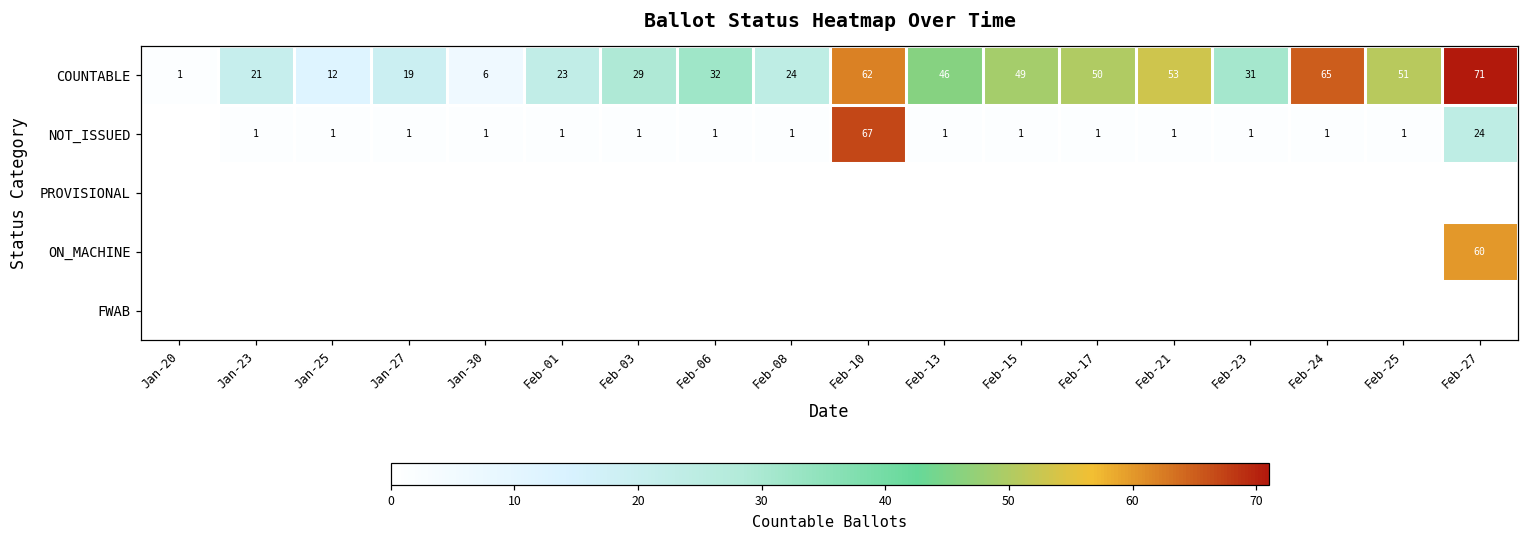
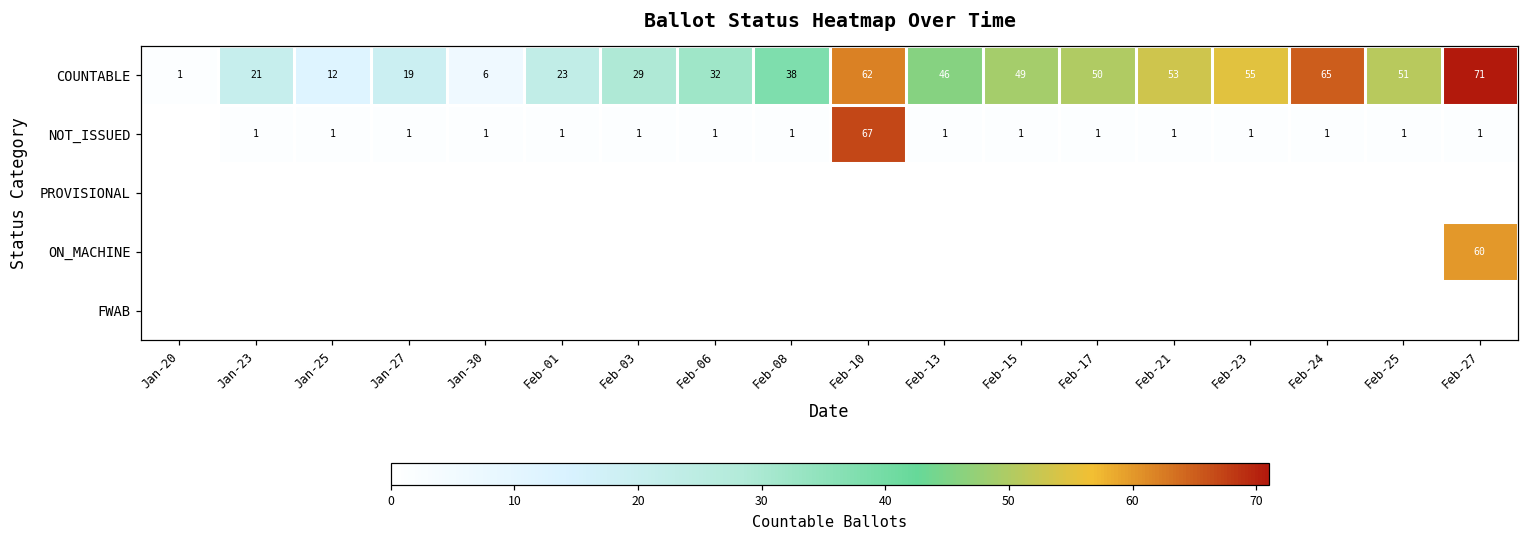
  {
    "COUNTABLE": {
      "Jan-20": 1,
      "Jan-23": 21,
      "Jan-25": 12,
      "Jan-27": 19,
      "Jan-30": 6,
      "Feb-01": 23,
      "Feb-03": 29,
      "Feb-06": 32,
-     "Feb-08": 24,
+     "Feb-08": 38,
      "Feb-10": 62,
      "Feb-13": 46,
      "Feb-15": 49,
      "Feb-17": 50,
      "Feb-21": 53,
-     "Feb-23": 31,
+     "Feb-23": 55,
      "Feb-24": 65,
      "Feb-25": 51,
      "Feb-27": 71
    },
    "NOT_ISSUED": {
      "Jan-23": 1,
      "Jan-25": 1,
      "Jan-27": 1,
      "Jan-30": 1,
      "Feb-01": 1,
      "Feb-03": 1,
      "Feb-06": 1,
      "Feb-08": 1,
      "Feb-10": 67,
      "Feb-13": 1,
      "Feb-15": 1,
      "Feb-17": 1,
      "Feb-21": 1,
      "Feb-23": 1,
      "Feb-24": 1,
      "Feb-25": 1,
-     "Feb-27": 24
+     "Feb-27": 1
    },
    "ON_MACHINE": {
      "Feb-27": 60
    }
  }
